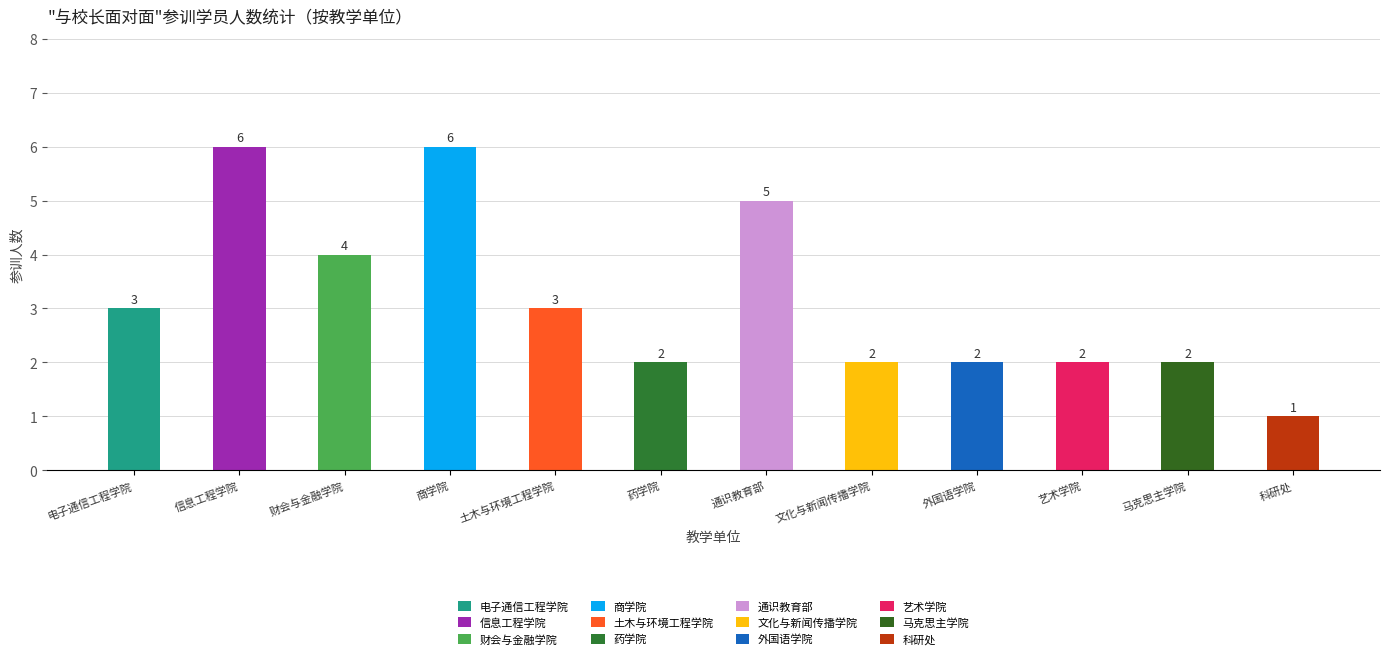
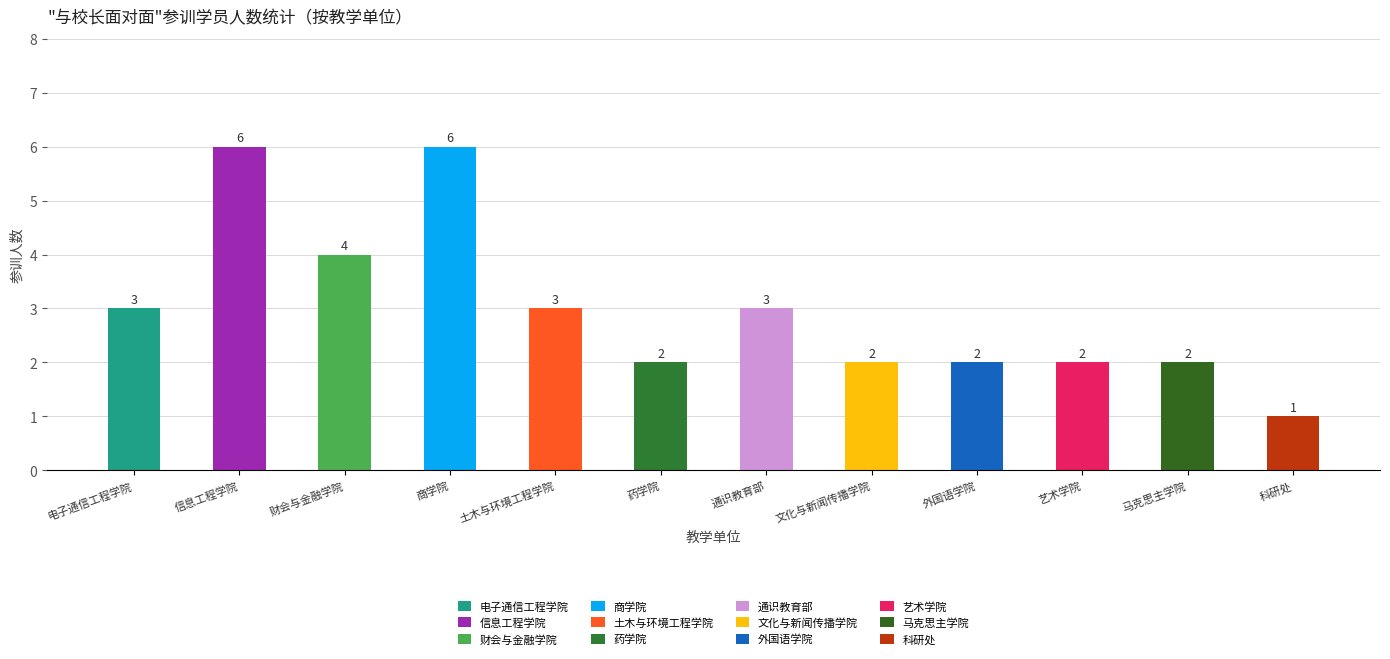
  {
    "电子通信工程学院": 3,
    "信息工程学院": 6,
    "财会与金融学院": 4,
    "商学院": 6,
    "土木与环境工程学院": 3,
    "药学院": 2,
-   "通识教育部": 5,
+   "通识教育部": 3,
    "文化与新闻传播学院": 2,
    "外国语学院": 2,
    "艺术学院": 2,
    "马克思主学院": 2,
    "科研处": 1
  }
